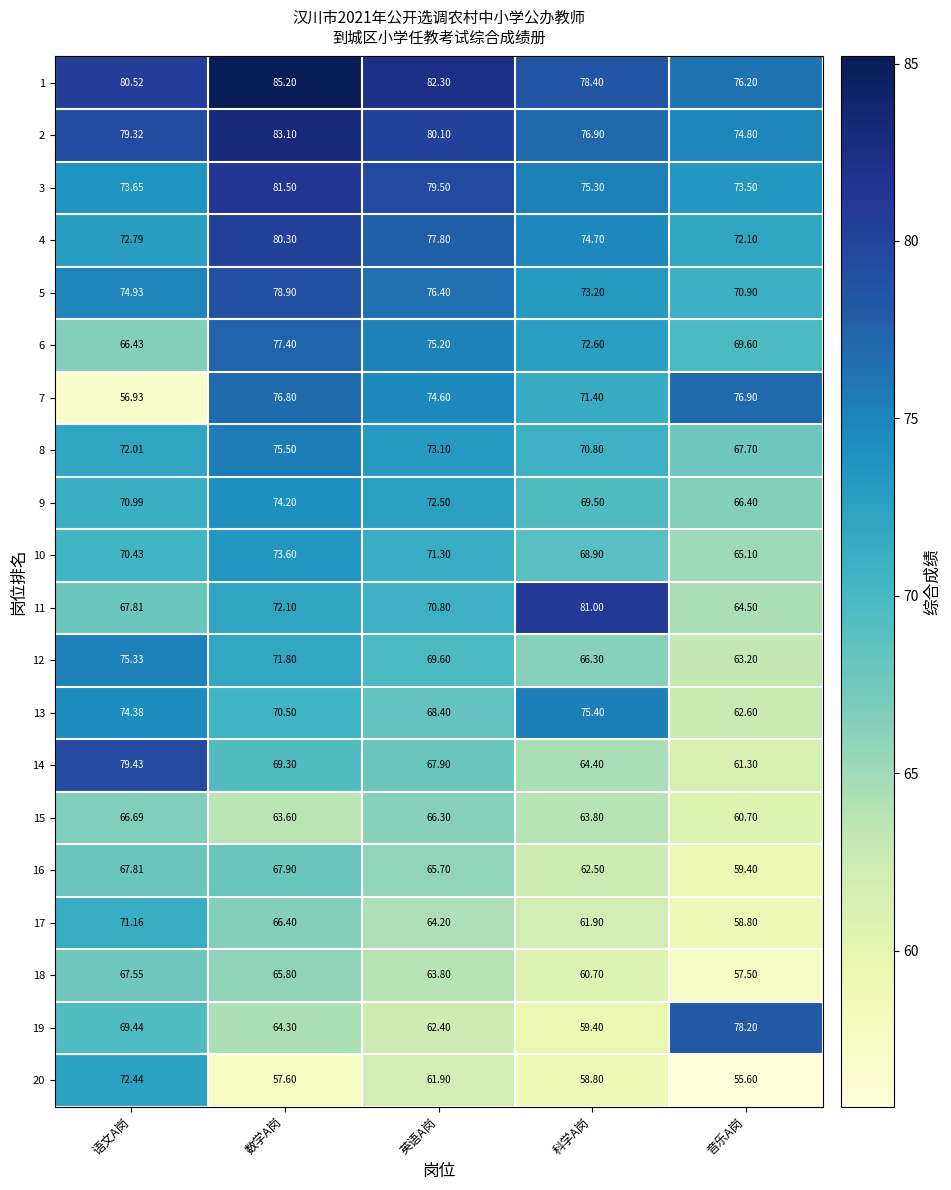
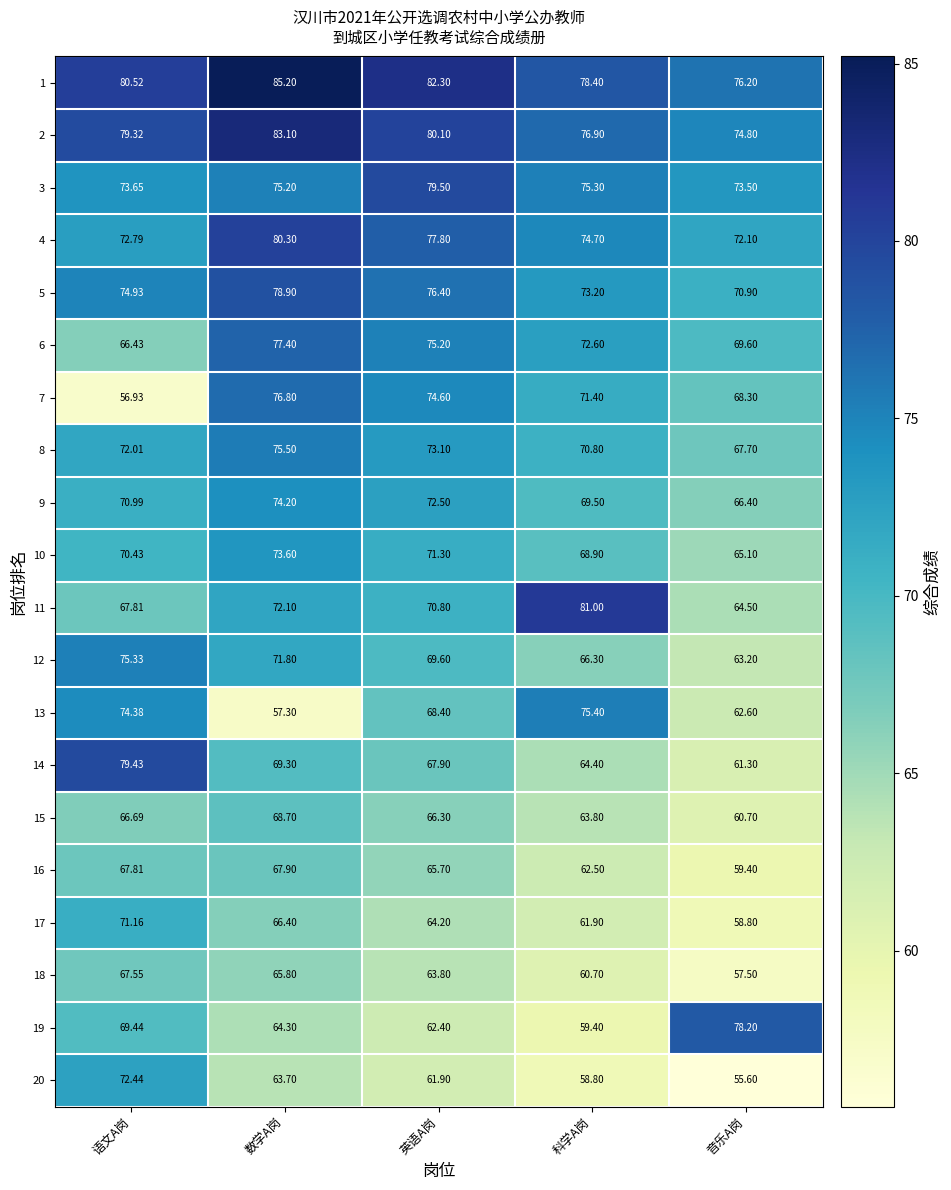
  {
    "1": {
      "语文A岗": 80.52,
      "数学A岗": 85.20,
      "英语A岗": 82.30,
      "科学A岗": 78.40,
      "音乐A岗": 76.20
    },
    "2": {
      "语文A岗": 79.32,
      "数学A岗": 83.10,
      "英语A岗": 80.10,
      "科学A岗": 76.90,
      "音乐A岗": 74.80
    },
    "3": {
      "语文A岗": 73.65,
-     "数学A岗": 81.50,
+     "数学A岗": 75.20,
      "英语A岗": 79.50,
      "科学A岗": 75.30,
      "音乐A岗": 73.50
    },
    "4": {
      "语文A岗": 72.79,
      "数学A岗": 80.30,
      "英语A岗": 77.80,
      "科学A岗": 74.70,
      "音乐A岗": 72.10
    },
    "5": {
      "语文A岗": 74.93,
      "数学A岗": 78.90,
      "英语A岗": 76.40,
      "科学A岗": 73.20,
      "音乐A岗": 70.90
    },
    "6": {
      "语文A岗": 66.43,
      "数学A岗": 77.40,
      "英语A岗": 75.20,
      "科学A岗": 72.60,
      "音乐A岗": 69.60
    },
    "7": {
      "语文A岗": 56.93,
      "数学A岗": 76.80,
      "英语A岗": 74.60,
      "科学A岗": 71.40,
-     "音乐A岗": 76.90
+     "音乐A岗": 68.30
    },
    "8": {
      "语文A岗": 72.01,
      "数学A岗": 75.50,
      "英语A岗": 73.10,
      "科学A岗": 70.80,
      "音乐A岗": 67.70
    },
    "9": {
      "语文A岗": 70.99,
      "数学A岗": 74.20,
      "英语A岗": 72.50,
      "科学A岗": 69.50,
      "音乐A岗": 66.40
    },
    "10": {
      "语文A岗": 70.43,
      "数学A岗": 73.60,
      "英语A岗": 71.30,
      "科学A岗": 68.90,
      "音乐A岗": 65.10
    },
    "11": {
      "语文A岗": 67.81,
      "数学A岗": 72.10,
      "英语A岗": 70.80,
      "科学A岗": 81.00,
      "音乐A岗": 64.50
    },
    "12": {
      "语文A岗": 75.33,
      "数学A岗": 71.80,
      "英语A岗": 69.60,
      "科学A岗": 66.30,
      "音乐A岗": 63.20
    },
    "13": {
      "语文A岗": 74.38,
-     "数学A岗": 70.50,
+     "数学A岗": 57.30,
      "英语A岗": 68.40,
      "科学A岗": 75.40,
      "音乐A岗": 62.60
    },
    "14": {
      "语文A岗": 79.43,
      "数学A岗": 69.30,
      "英语A岗": 67.90,
      "科学A岗": 64.40,
      "音乐A岗": 61.30
    },
    "15": {
      "语文A岗": 66.69,
-     "数学A岗": 63.60,
+     "数学A岗": 68.70,
      "英语A岗": 66.30,
      "科学A岗": 63.80,
      "音乐A岗": 60.70
    },
    "16": {
      "语文A岗": 67.81,
      "数学A岗": 67.90,
      "英语A岗": 65.70,
      "科学A岗": 62.50,
      "音乐A岗": 59.40
    },
    "17": {
      "语文A岗": 71.16,
      "数学A岗": 66.40,
      "英语A岗": 64.20,
      "科学A岗": 61.90,
      "音乐A岗": 58.80
    },
    "18": {
      "语文A岗": 67.55,
      "数学A岗": 65.80,
      "英语A岗": 63.80,
      "科学A岗": 60.70,
      "音乐A岗": 57.50
    },
    "19": {
      "语文A岗": 69.44,
      "数学A岗": 64.30,
      "英语A岗": 62.40,
      "科学A岗": 59.40,
      "音乐A岗": 78.20
    },
    "20": {
      "语文A岗": 72.44,
-     "数学A岗": 57.60,
+     "数学A岗": 63.70,
      "英语A岗": 61.90,
      "科学A岗": 58.80,
      "音乐A岗": 55.60
    }
  }
